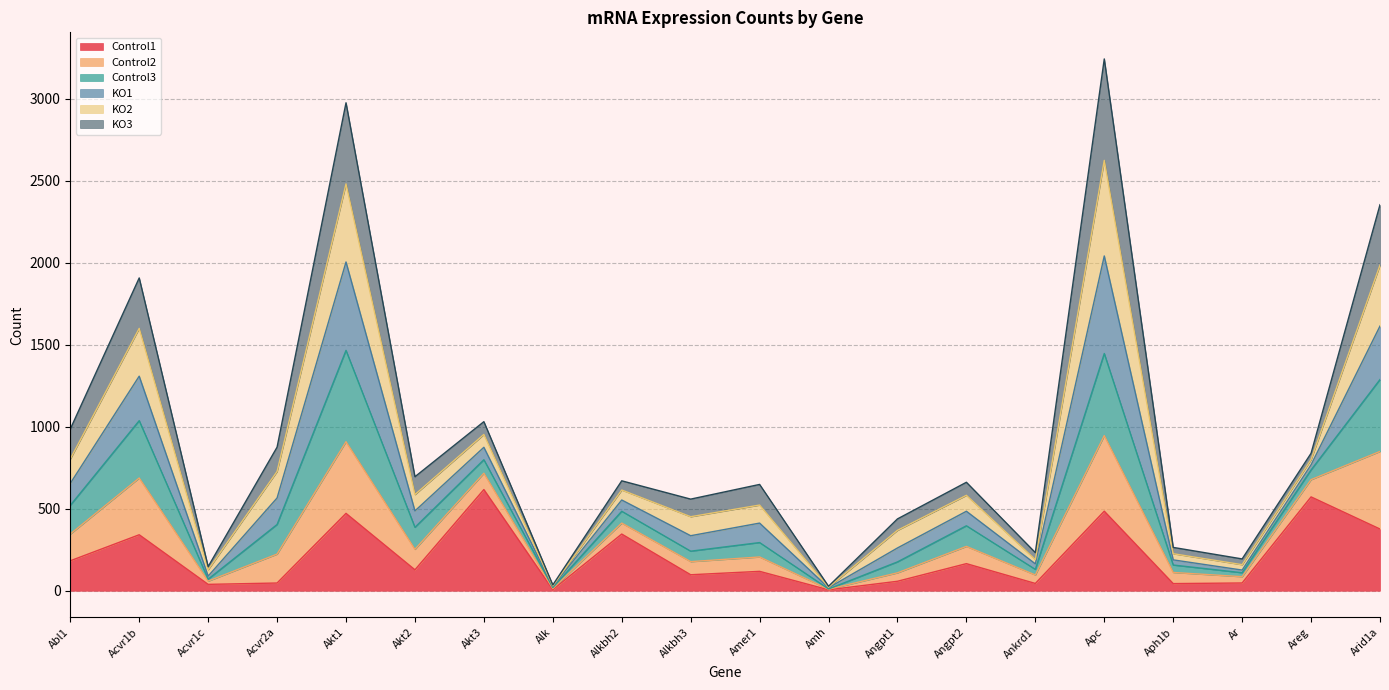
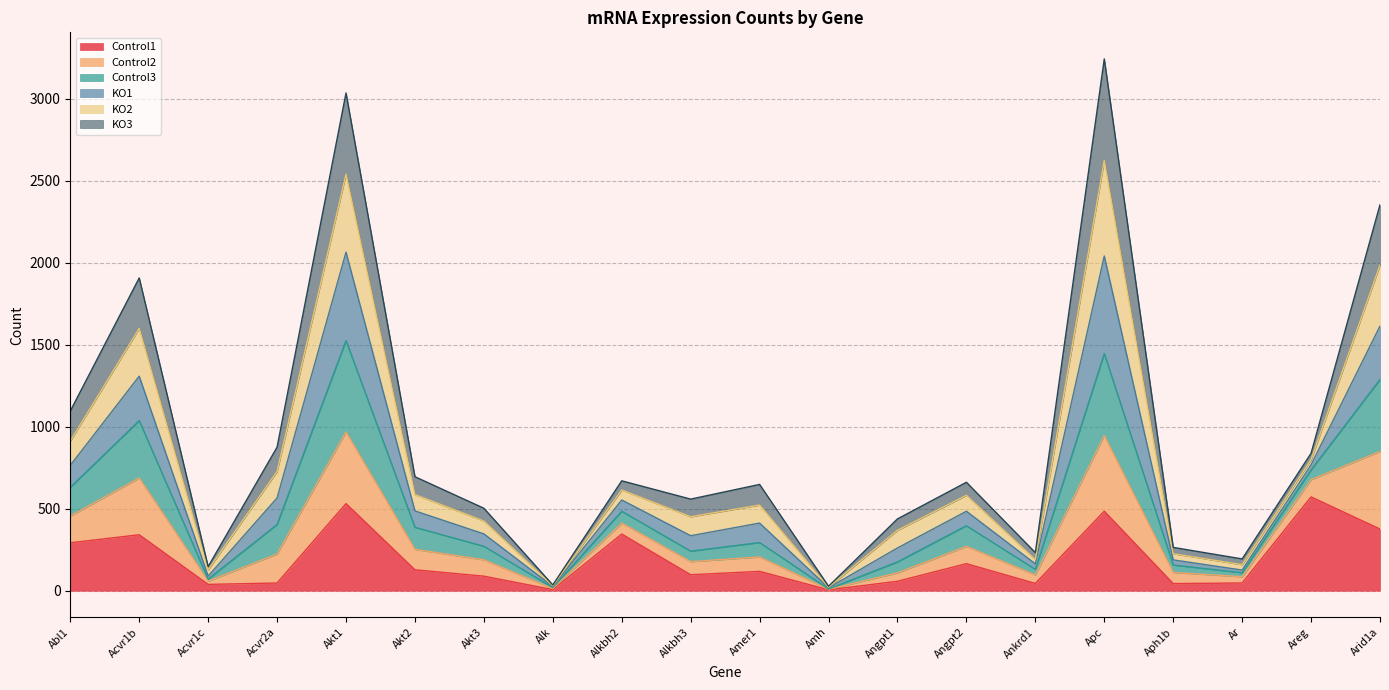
  {
    "Control1": {
-     "Abl1": 180,
+     "Abl1": 290,
      "Acvr1b": 340,
      "Acvr1c": 40,
      "Acvr2a": 50,
-     "Akt1": 470,
+     "Akt1": 530,
      "Akt2": 130,
-     "Akt3": 620,
+     "Akt3": 90,
      "Alkbh2": 350,
      "Alkbh3": 100,
      "Amer1": 120,
      "Angpt1": 60,
      "Angpt2": 170,
      "Ankrd1": 40,
      "Apc": 490,
      "Aph1b": 40,
      "Ar": 50,
      "Areg": 570,
      "Arid1a": 380
    }
  }
